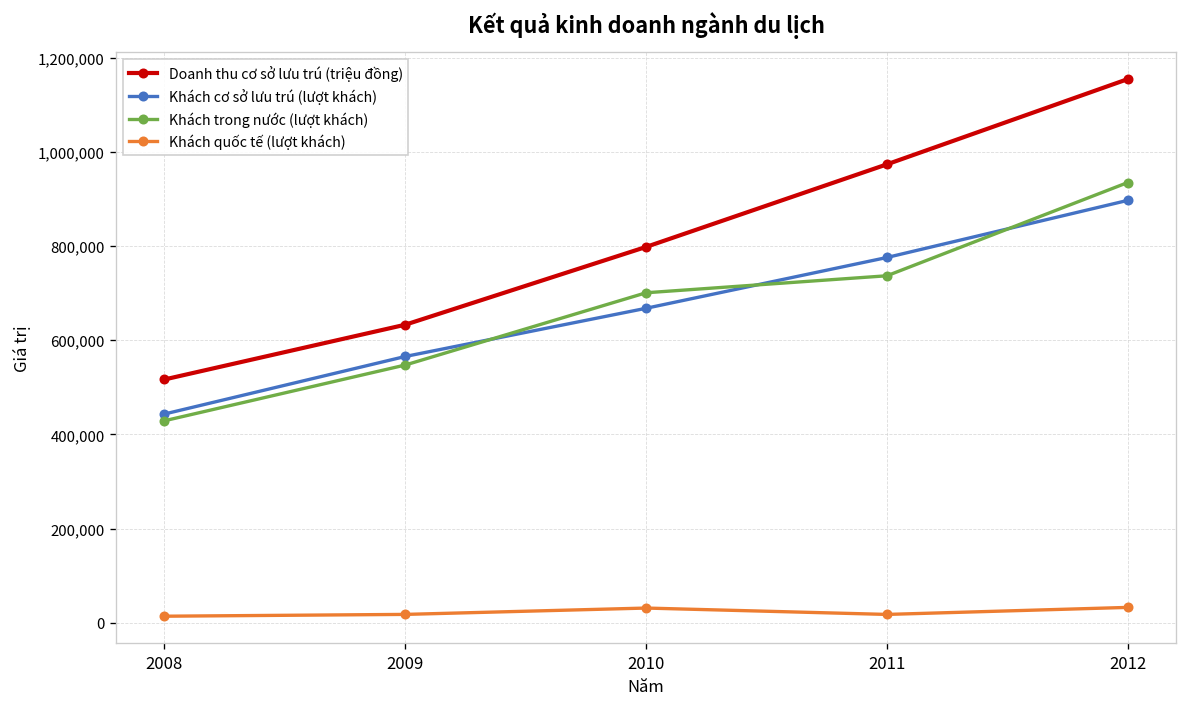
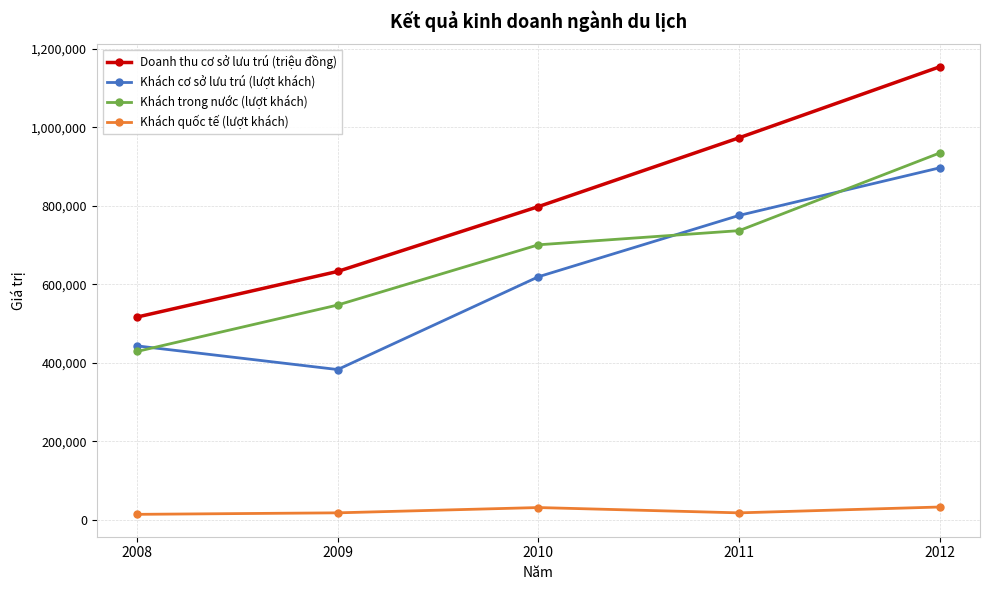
  {
    "Doanh thu cơ sở lưu trú (triệu đồng)": {
      "2008": "520,000",
      "2009": "630,000",
      "2010": "800,000",
      "2011": "970,000",
      "2012": "1,150,000"
    },
    "Khách cơ sở lưu trú (lượt khách)": {
      "2008": "440,000",
-     "2009": "570,000",
-     "2010": "670,000",
+     "2009": "380,000",
+     "2010": "620,000",
      "2011": "780,000",
      "2012": "900,000"
    },
    "Khách trong nước (lượt khách)": {
      "2008": "430,000",
      "2009": "550,000",
      "2010": "700,000",
      "2011": "740,000",
      "2012": "930,000"
    },
    "Khách quốc tế (lượt khách)": {
      "2008": "10,000",
      "2009": "20,000",
      "2010": "30,000",
      "2011": "20,000",
      "2012": "30,000"
    }
  }
